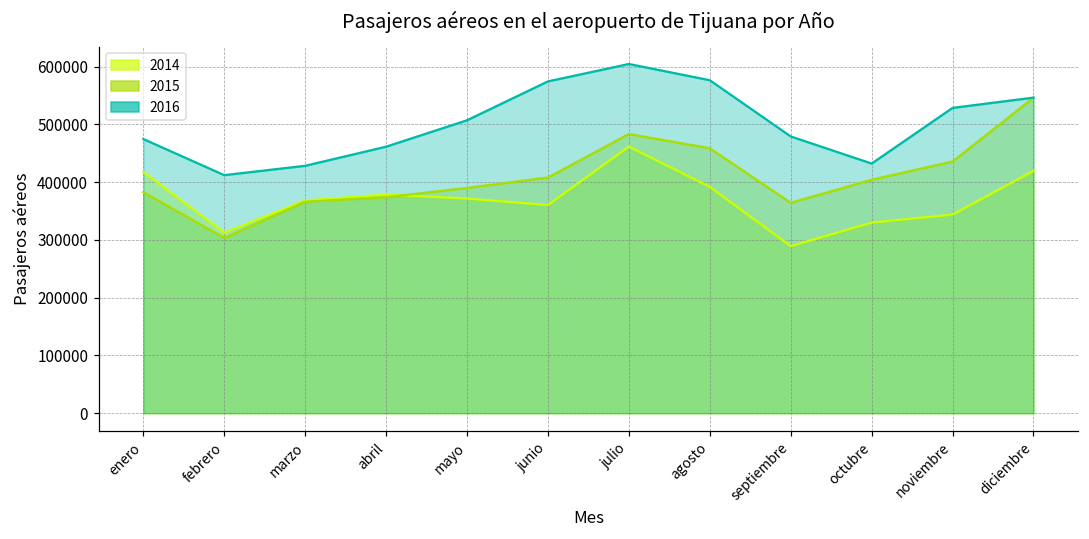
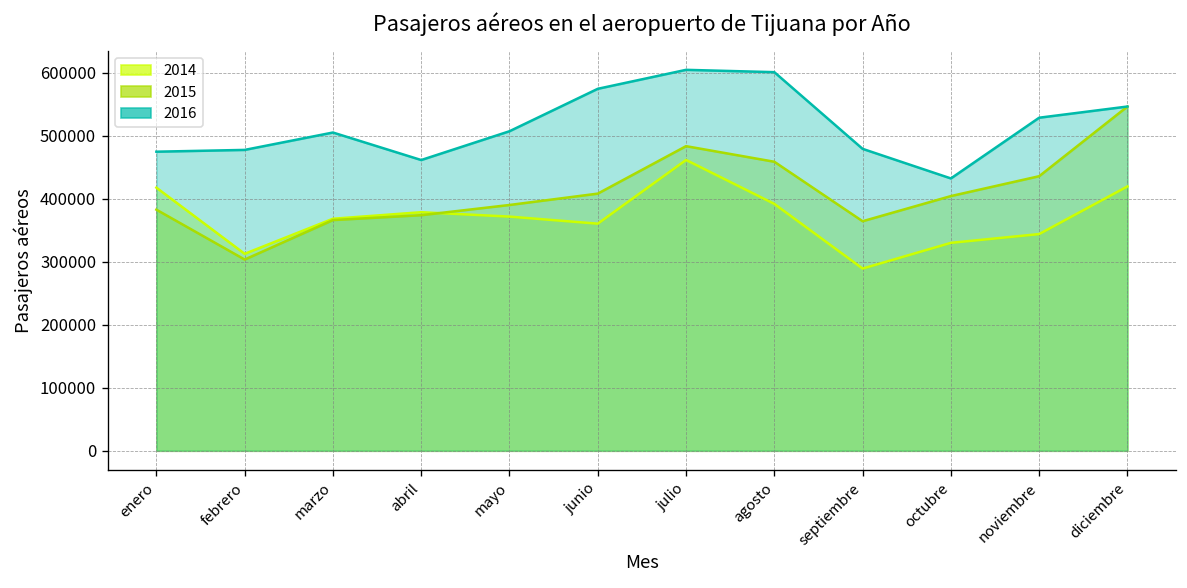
  {
    "2016": {
      "enero": 470000,
-     "febrero": 410000,
-     "marzo": 430000,
+     "febrero": 480000,
+     "marzo": 510000,
      "abril": 460000,
      "mayo": 510000,
      "junio": 570000,
      "julio": 600000,
-     "agosto": 580000,
+     "agosto": 600000,
      "septiembre": 480000,
      "octubre": 430000,
      "noviembre": 530000
    }
  }
